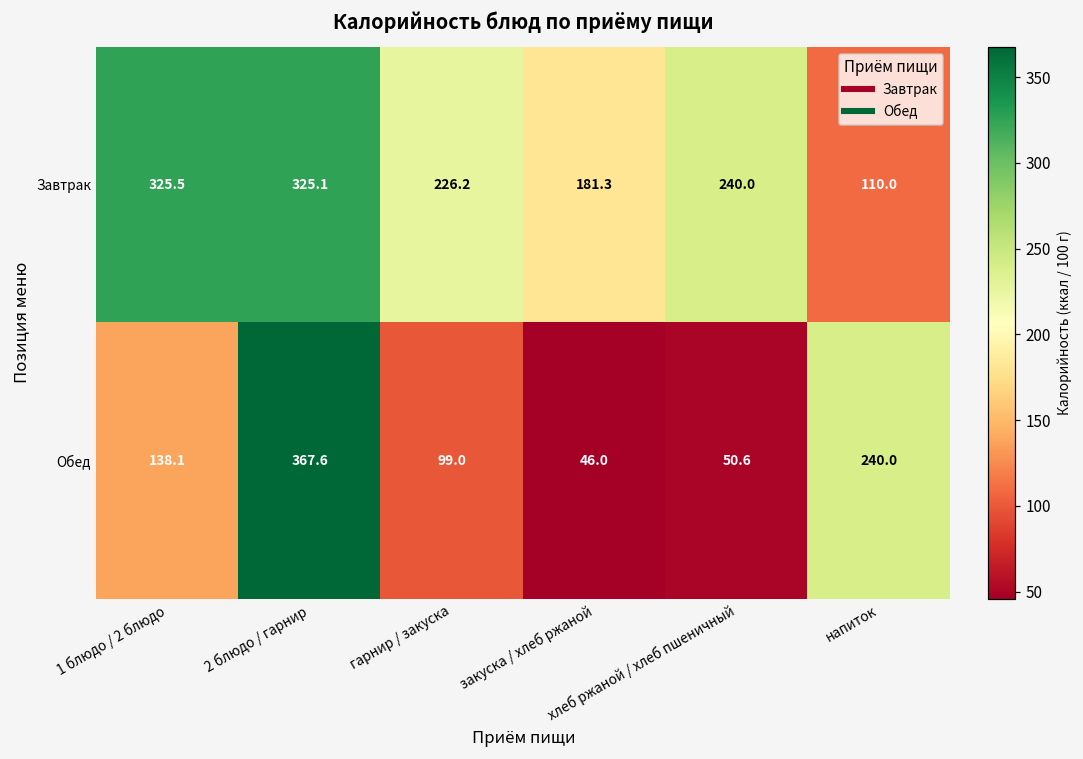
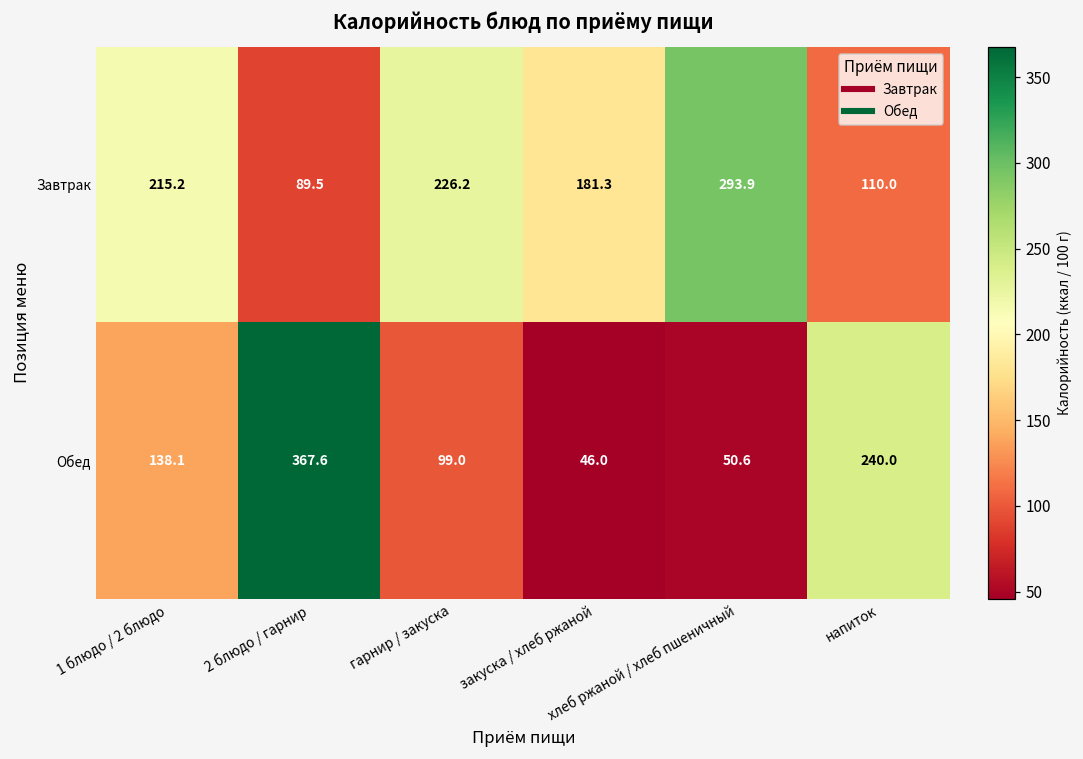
  {
    "Завтрак": {
-     "1 блюдо / 2 блюдо": 325.5,
-     "2 блюдо / гарнир": 325.1,
+     "1 блюдо / 2 блюдо": 215.2,
+     "2 блюдо / гарнир": 89.5,
      "гарнир / закуска": 226.2,
      "закуска / хлеб ржаной": 181.3,
-     "хлеб ржаной / хлеб пшеничный": 240.0,
+     "хлеб ржаной / хлеб пшеничный": 293.9,
      "напиток": 110.0
    },
    "Обед": {
      "1 блюдо / 2 блюдо": 138.1,
      "2 блюдо / гарнир": 367.6,
      "гарнир / закуска": 99.0,
      "закуска / хлеб ржаной": 46.0,
      "хлеб ржаной / хлеб пшеничный": 50.6,
      "напиток": 240.0
    }
  }
